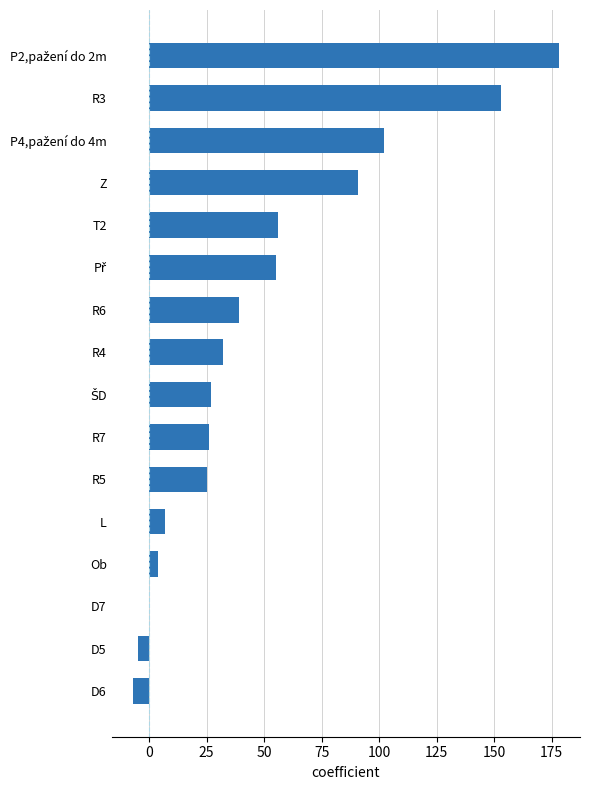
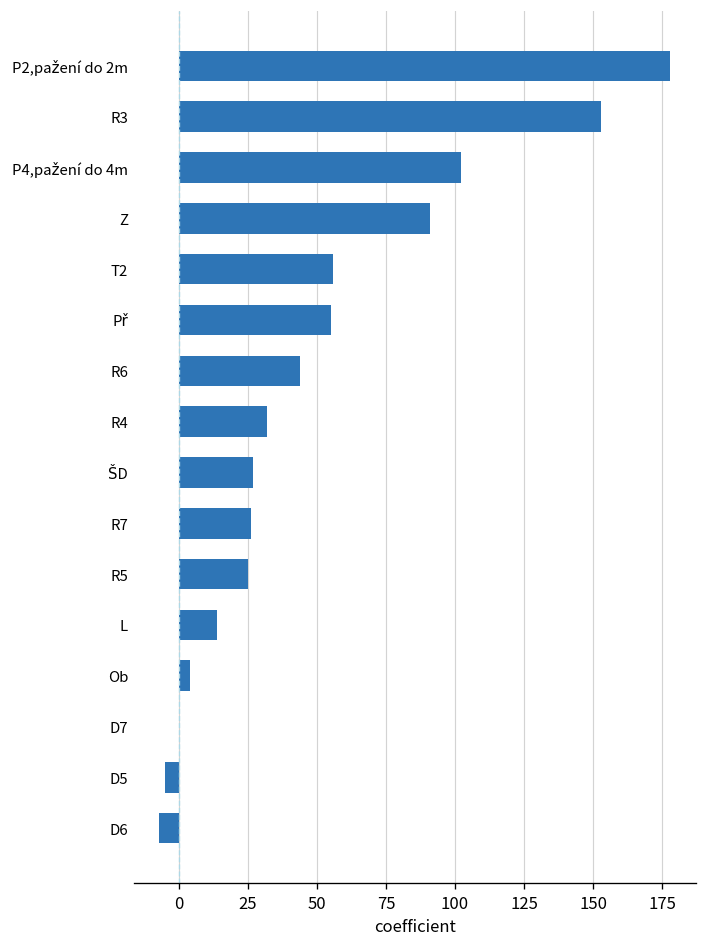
  {
    "P2,pažení do 2m": 178,
    "R3": 153,
    "P4,pažení do 4m": 102,
    "Z": 91,
    "T2": 56,
    "Př": 55,
-   "R6": 39,
+   "R6": 44,
    "R4": 32,
    "ŠD": 27,
    "R7": 26,
    "R5": 25,
-   "L": 7,
+   "L": 14,
    "Ob": 4,
    "D7": 0,
    "D5": -5,
    "D6": -7
  }
